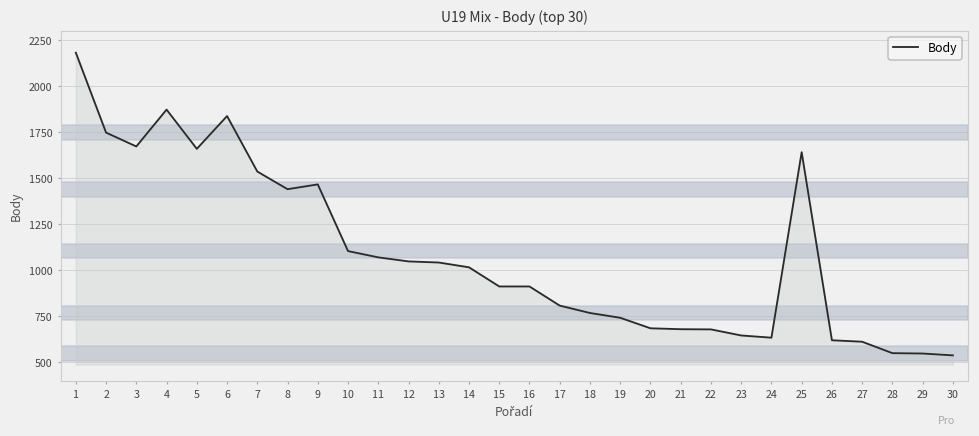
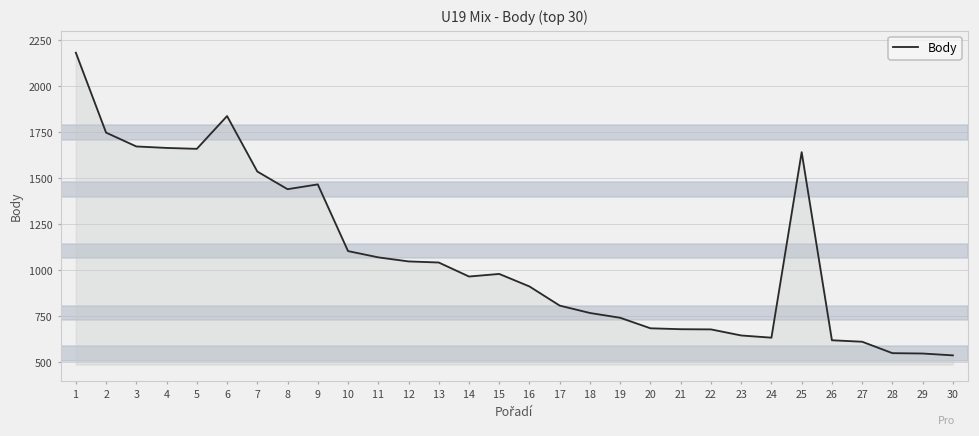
  {
    "1": 2180,
    "2": 1750,
    "3": 1670,
-   "4": 1870,
+   "4": 1660,
    "5": 1660,
    "6": 1840,
    "7": 1540,
    "8": 1440,
    "9": 1470,
    "10": 1100,
    "11": 1070,
    "12": 1050,
    "13": 1040,
-   "14": 1020,
-   "15": 910,
+   "14": 970,
+   "15": 980,
    "16": 910,
    "17": 810,
    "18": 770,
    "19": 740,
    "20": 690,
    "21": 680,
    "22": 680,
    "23": 650,
    "24": 630,
    "25": 1640,
    "26": 620,
    "27": 610,
    "28": 550,
    "29": 550,
    "30": 540
  }
